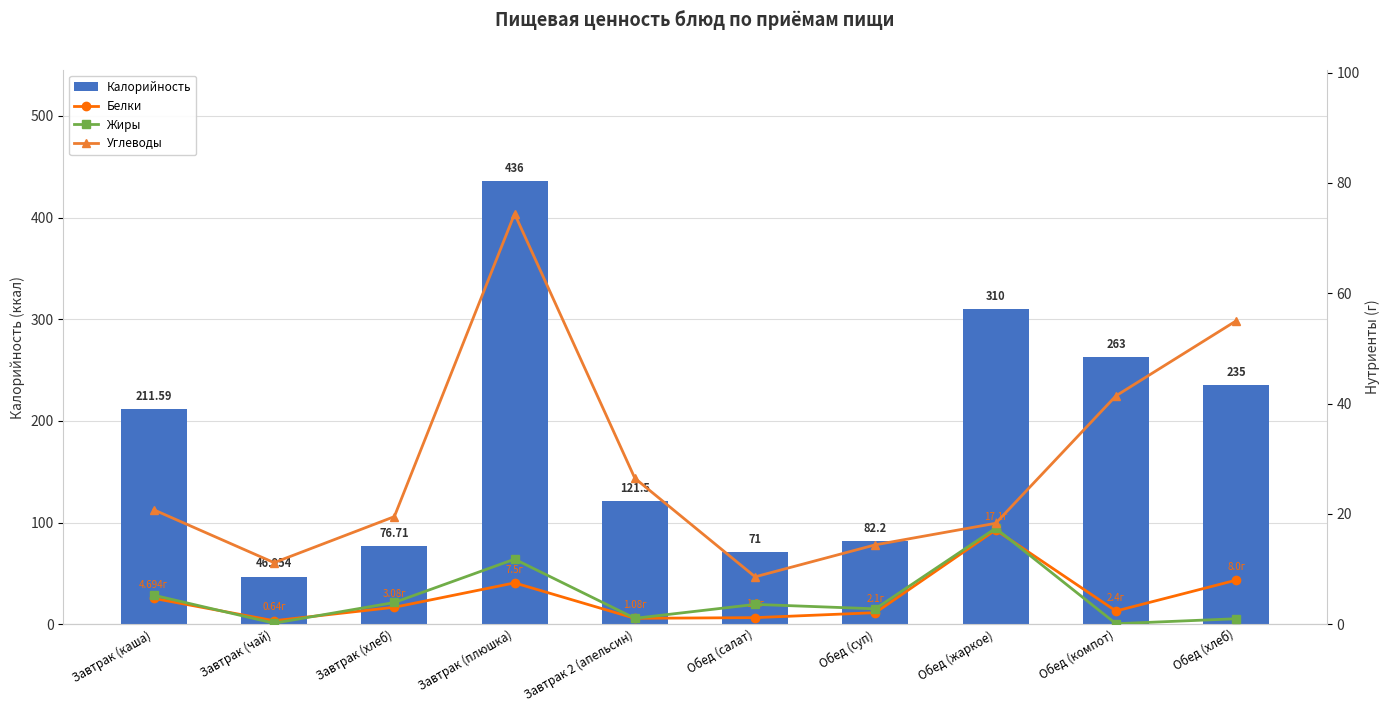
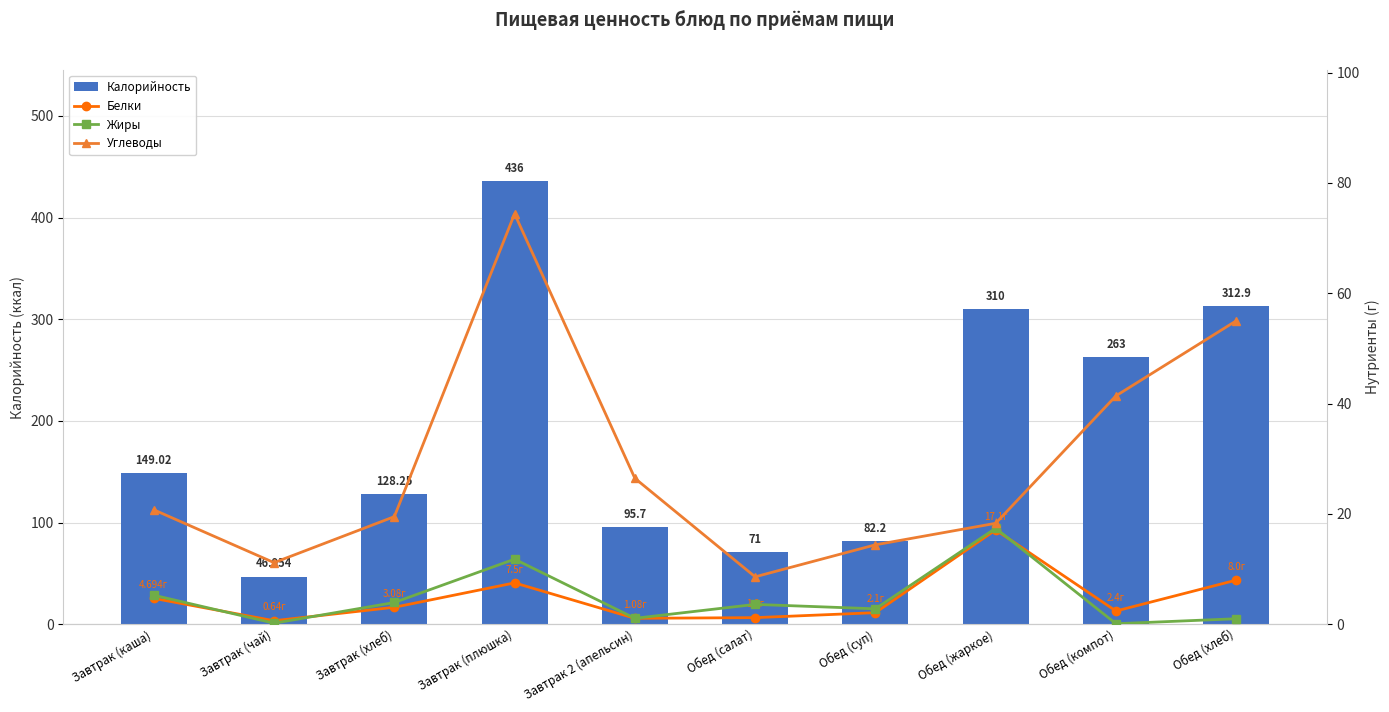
  {
    "Калорийность": {
-     "Завтрак (каша)": 211.59,
-     "Завтрак (хлеб)": 76.71,
+     "Завтрак (каша)": 149.02,
+     "Завтрак (хлеб)": 128.25,
      "Завтрак (плюшка)": 436,
-     "Завтрак 2 (апельсин)": 121.5,
+     "Завтрак 2 (апельсин)": 95.7,
      "Обед (салат)": 71,
      "Обед (суп)": 82.2,
      "Обед (жаркое)": 310,
      "Обед (компот)": 263,
-     "Обед (хлеб)": 235
+     "Обед (хлеб)": 312.9
    }
  }
